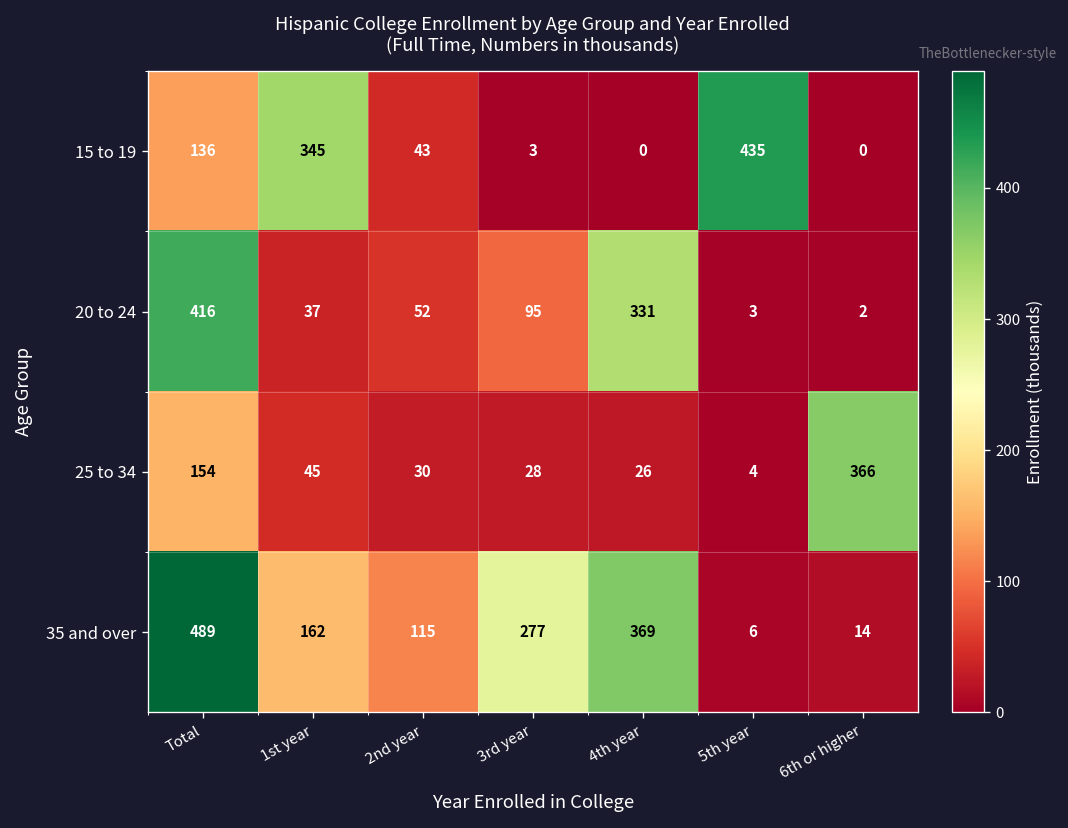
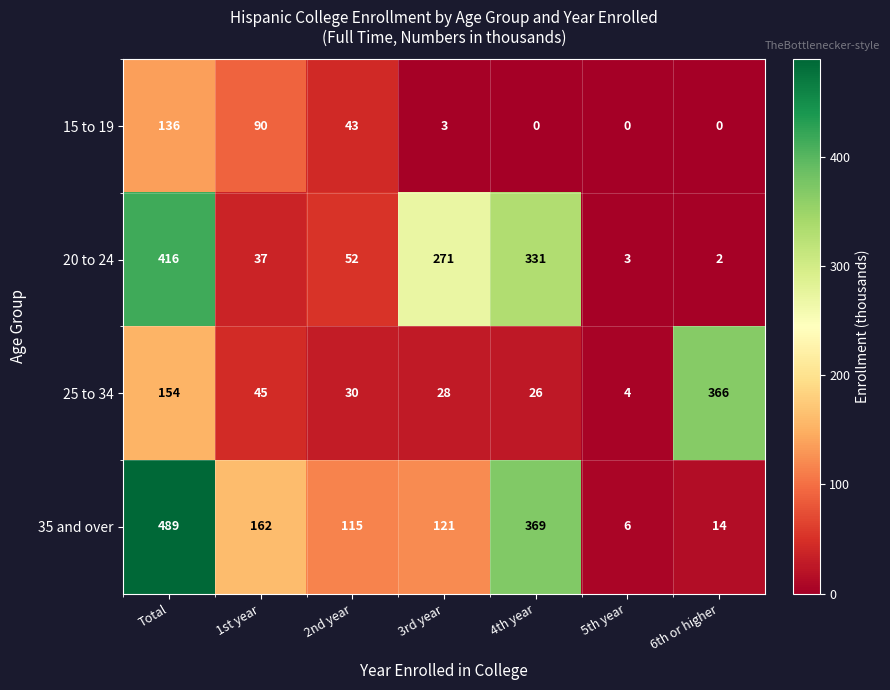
  {
    "15 to 19": {
      "Total": 136,
-     "1st year": 345,
+     "1st year": 90,
      "2nd year": 43,
      "3rd year": 3,
      "4th year": 0,
-     "5th year": 435,
+     "5th year": 0,
      "6th or higher": 0
    },
    "20 to 24": {
      "Total": 416,
      "1st year": 37,
      "2nd year": 52,
-     "3rd year": 95,
+     "3rd year": 271,
      "4th year": 331,
      "5th year": 3,
      "6th or higher": 2
    },
    "25 to 34": {
      "Total": 154,
      "1st year": 45,
      "2nd year": 30,
      "3rd year": 28,
      "4th year": 26,
      "5th year": 4,
      "6th or higher": 366
    },
    "35 and over": {
      "Total": 489,
      "1st year": 162,
      "2nd year": 115,
-     "3rd year": 277,
+     "3rd year": 121,
      "4th year": 369,
      "5th year": 6,
      "6th or higher": 14
    }
  }
